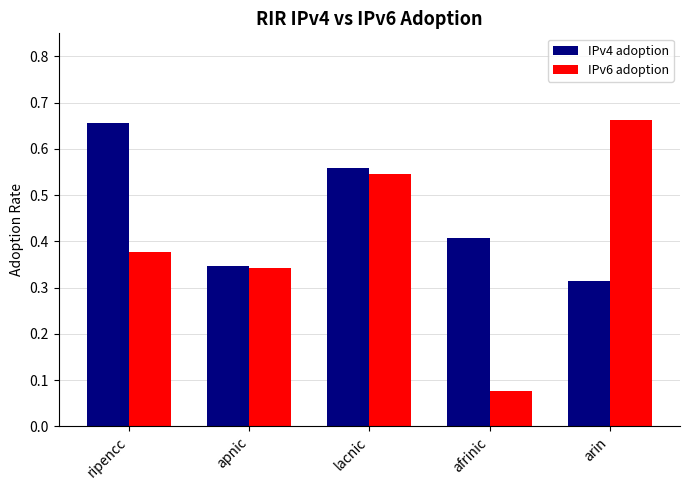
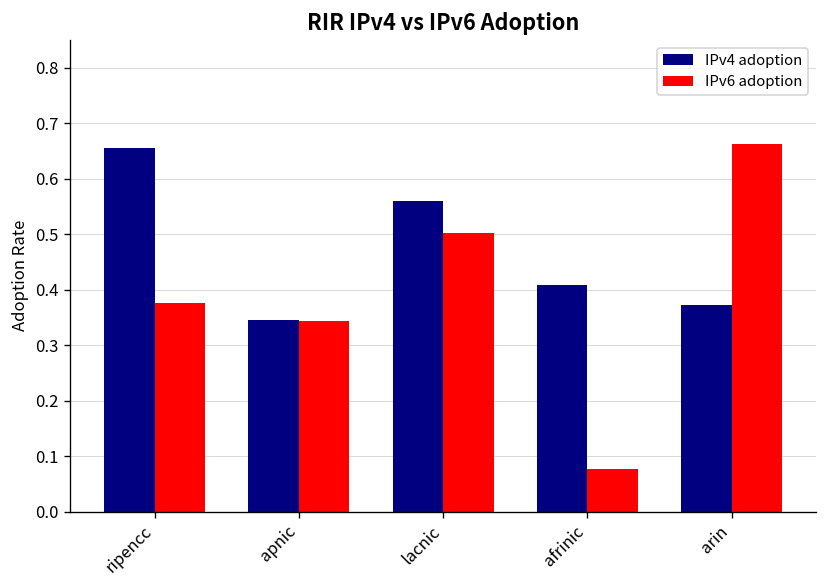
  {
    "IPv4 adoption": {
      "ripencc": 0.66,
      "apnic": 0.35,
      "lacnic": 0.56,
      "afrinic": 0.41,
-     "arin": 0.31
+     "arin": 0.37
    },
    "IPv6 adoption": {
      "ripencc": 0.38,
      "apnic": 0.34,
-     "lacnic": 0.55,
+     "lacnic": 0.50,
      "afrinic": 0.08,
      "arin": 0.66
    }
  }
